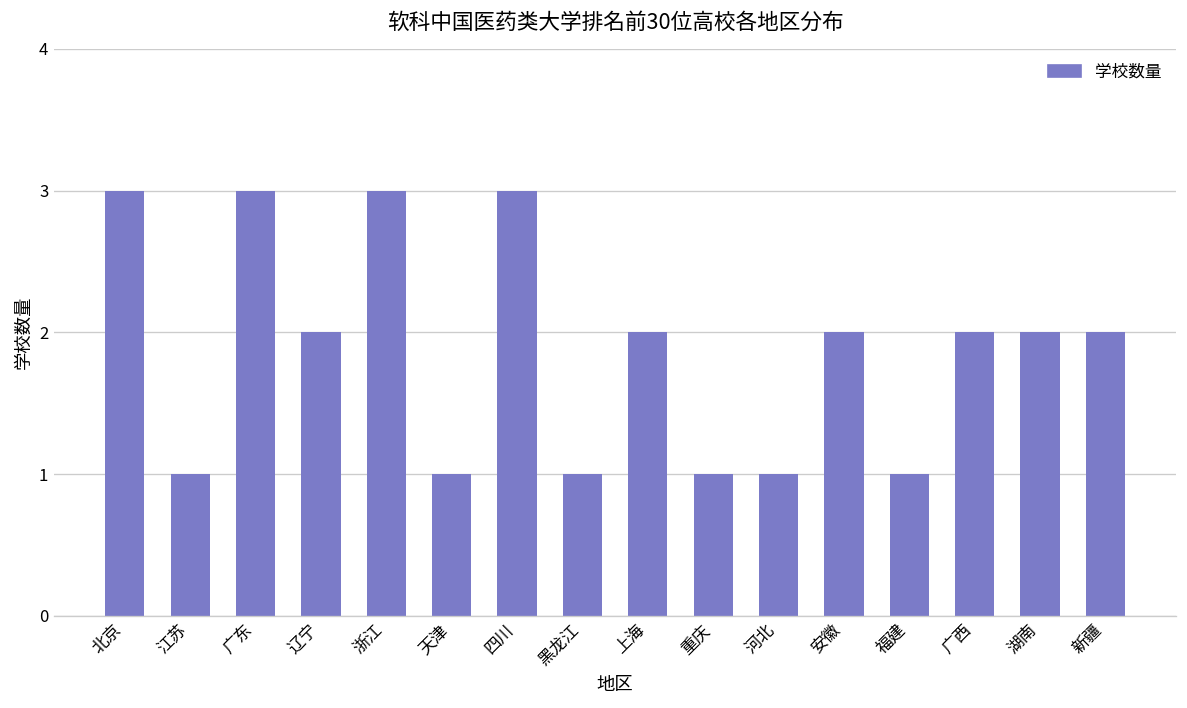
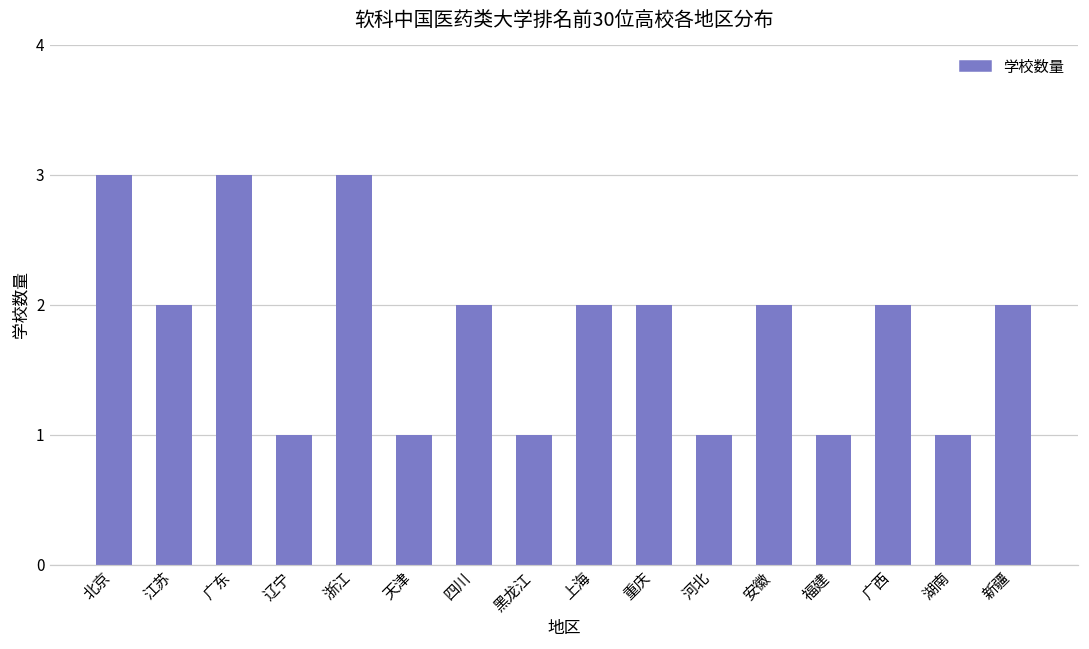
  {
    "北京": 3,
-   "江苏": 1,
+   "江苏": 2,
    "广东": 3,
-   "辽宁": 2,
+   "辽宁": 1,
    "浙江": 3,
    "天津": 1,
-   "四川": 3,
+   "四川": 2,
    "黑龙江": 1,
    "上海": 2,
-   "重庆": 1,
+   "重庆": 2,
    "河北": 1,
    "安徽": 2,
    "福建": 1,
    "广西": 2,
-   "湖南": 2,
+   "湖南": 1,
    "新疆": 2
  }
